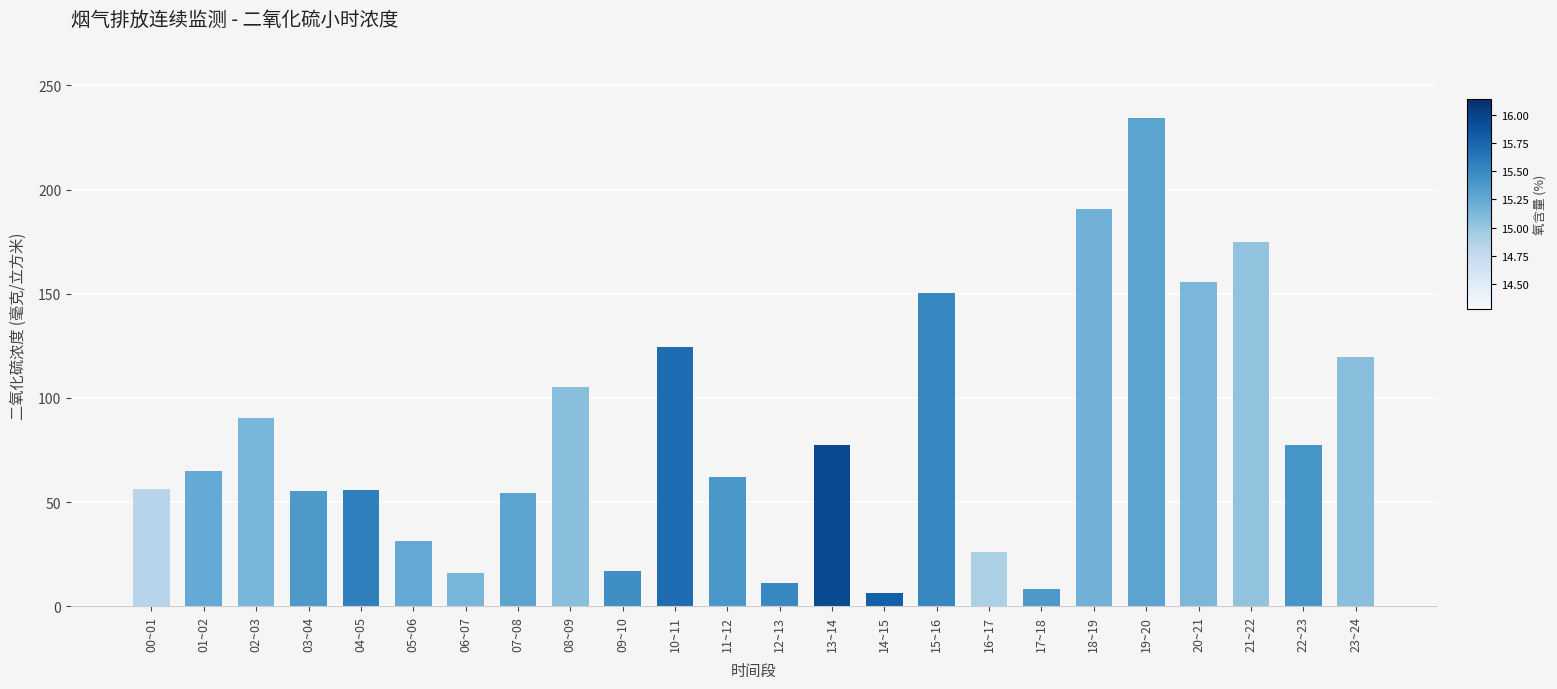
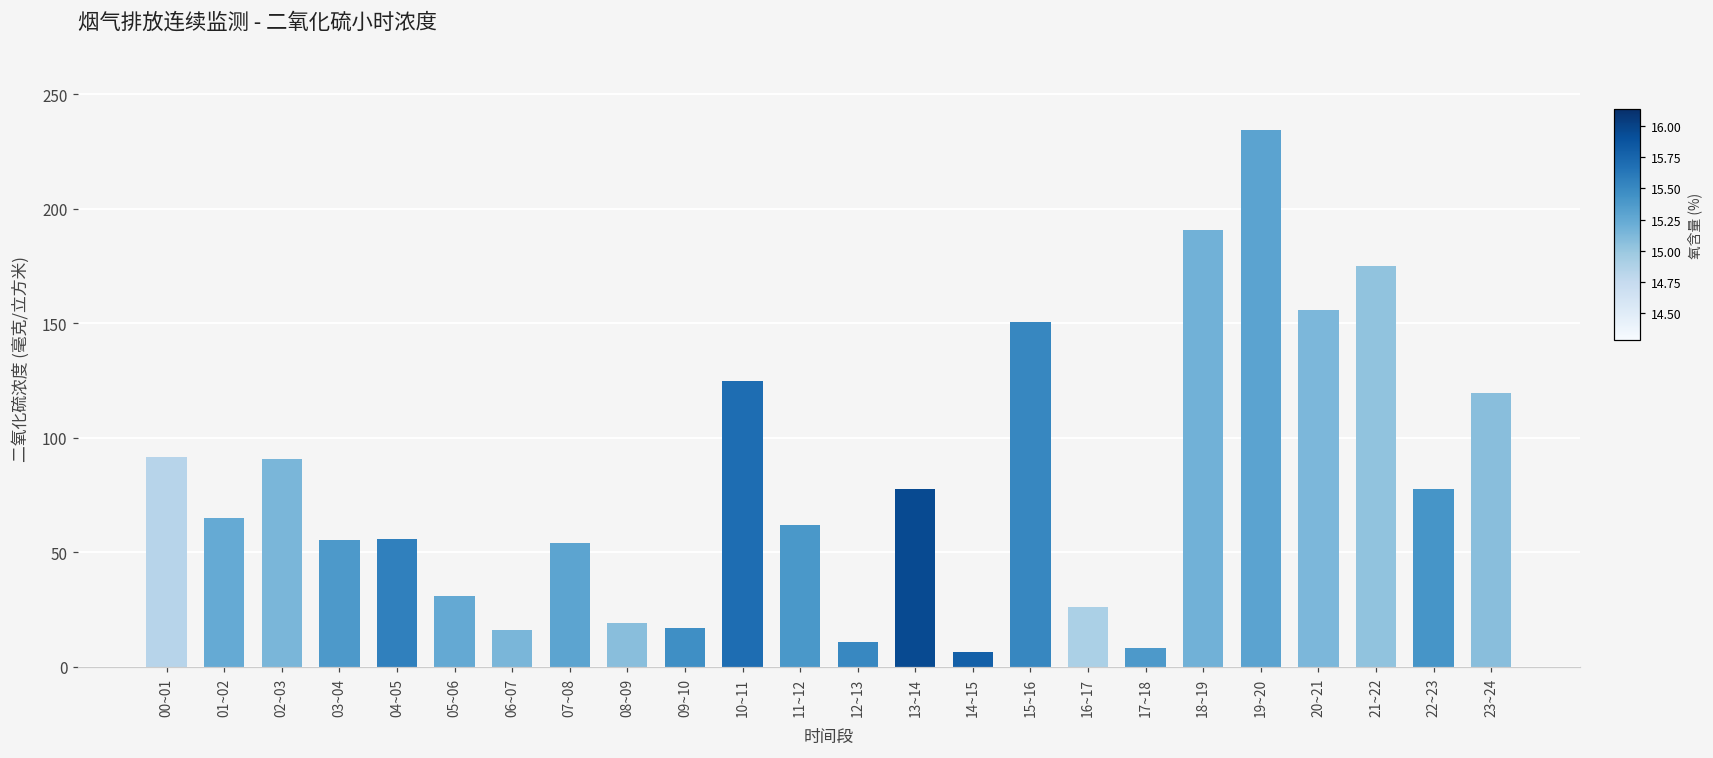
  {
-   "00~01": 56,
+   "00~01": 92,
    "01~02": 65,
    "02~03": 91,
    "03~04": 55,
    "04~05": 56,
    "05~06": 31,
    "06~07": 16,
    "07~08": 54,
-   "08~09": 105,
+   "08~09": 19,
    "09~10": 17,
    "10~11": 125,
    "11~12": 62,
    "12~13": 11,
    "13~14": 77,
    "14~15": 6,
    "15~16": 150,
    "16~17": 26,
    "17~18": 8,
    "18~19": 191,
    "19~20": 235,
    "20~21": 156,
    "21~22": 175,
    "22~23": 78,
    "23~24": 119
  }
